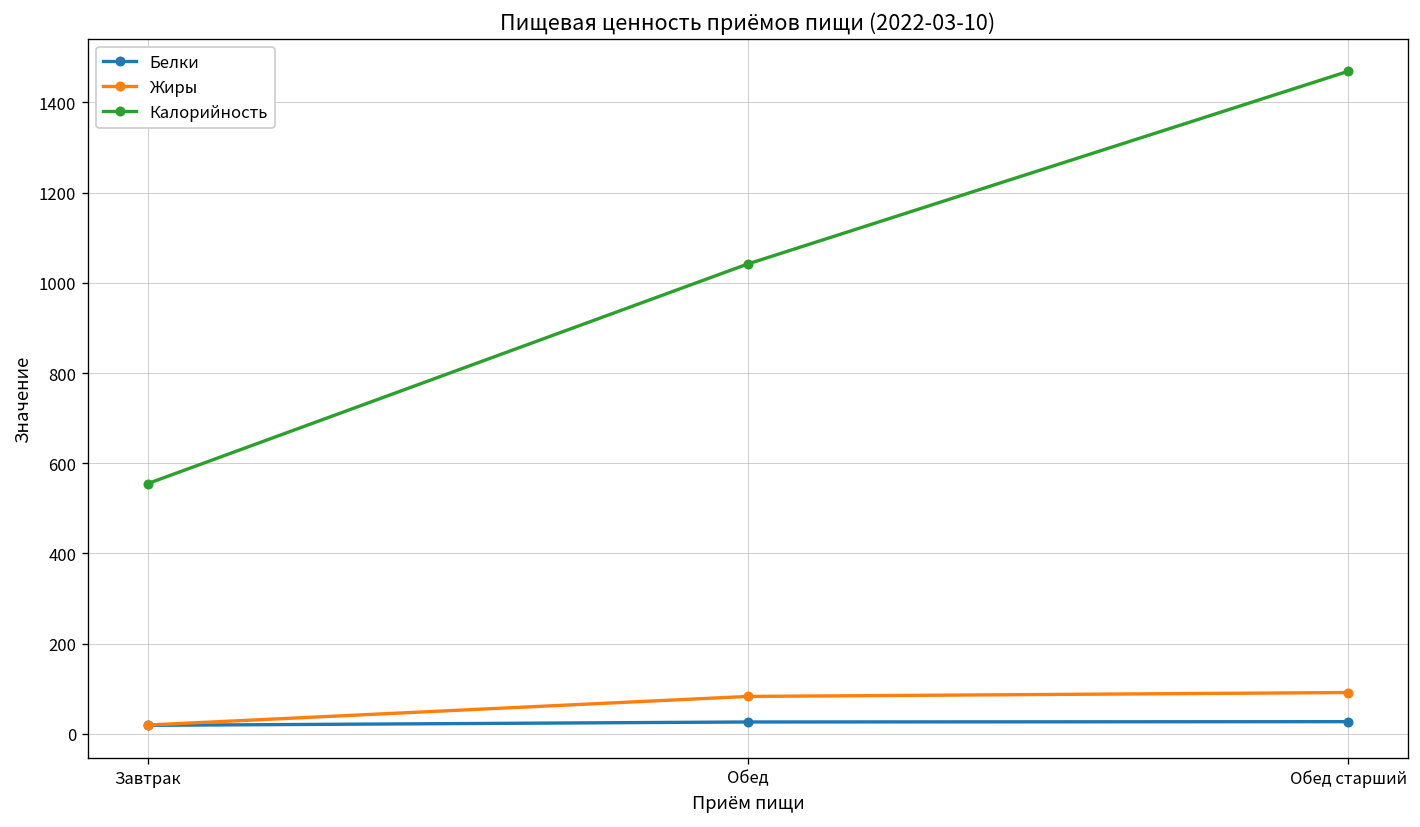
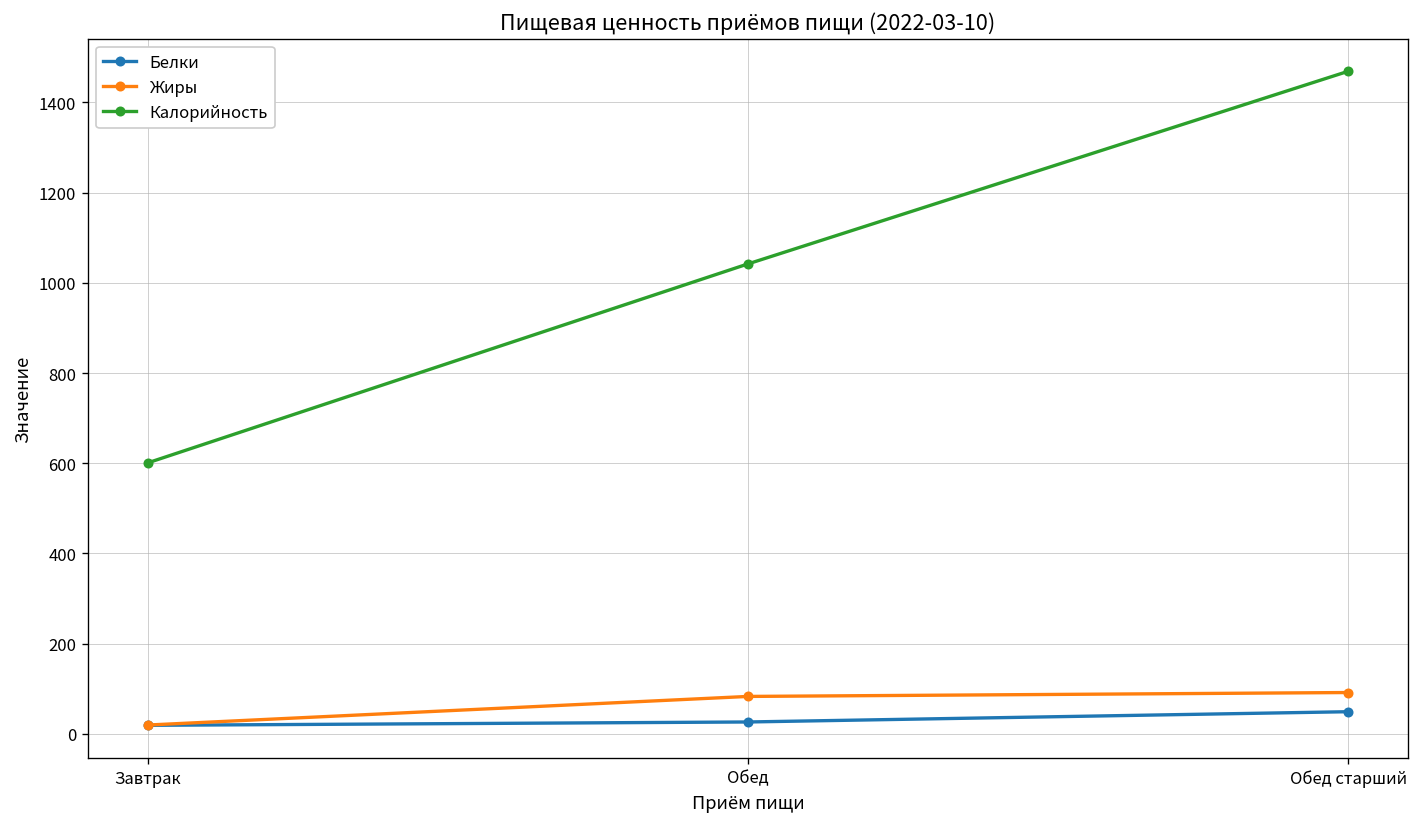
  {
    "Белки": {
      "Обед": 30,
-     "Обед старший": 30
+     "Обед старший": 50
    },
    "Жиры": {
      "Обед": 80,
      "Обед старший": 90
    },
    "Калорийность": {
-     "Завтрак": 560,
+     "Завтрак": 600,
      "Обед": 1040,
      "Обед старший": 1470
    }
  }
